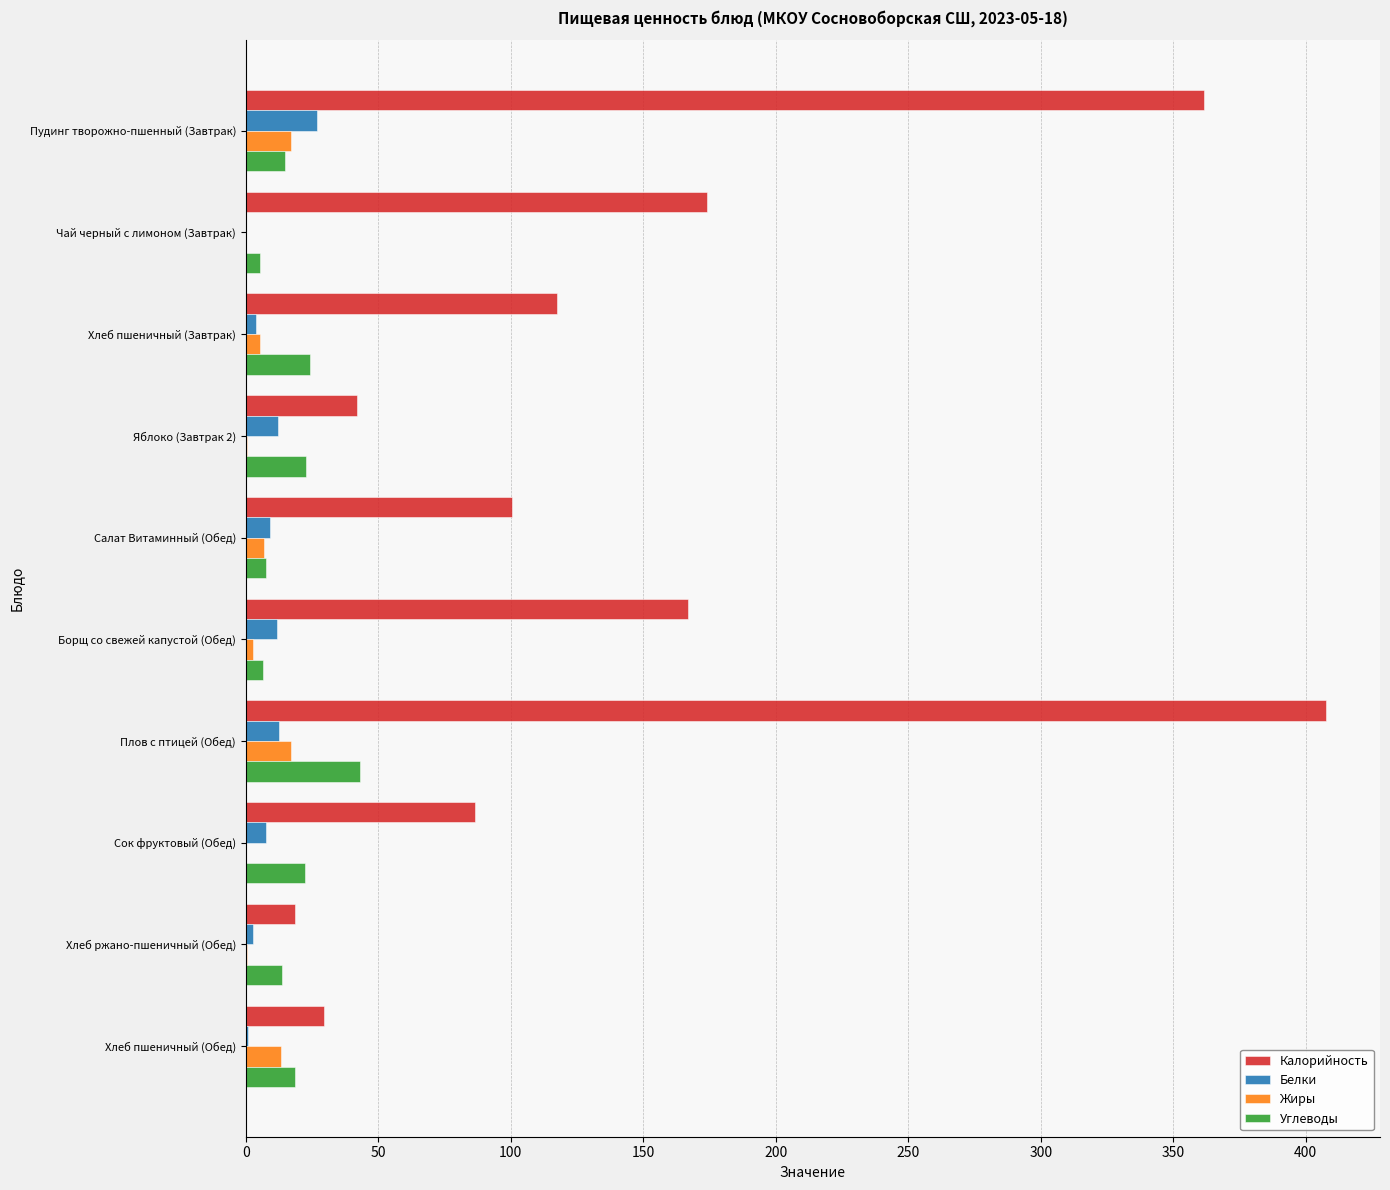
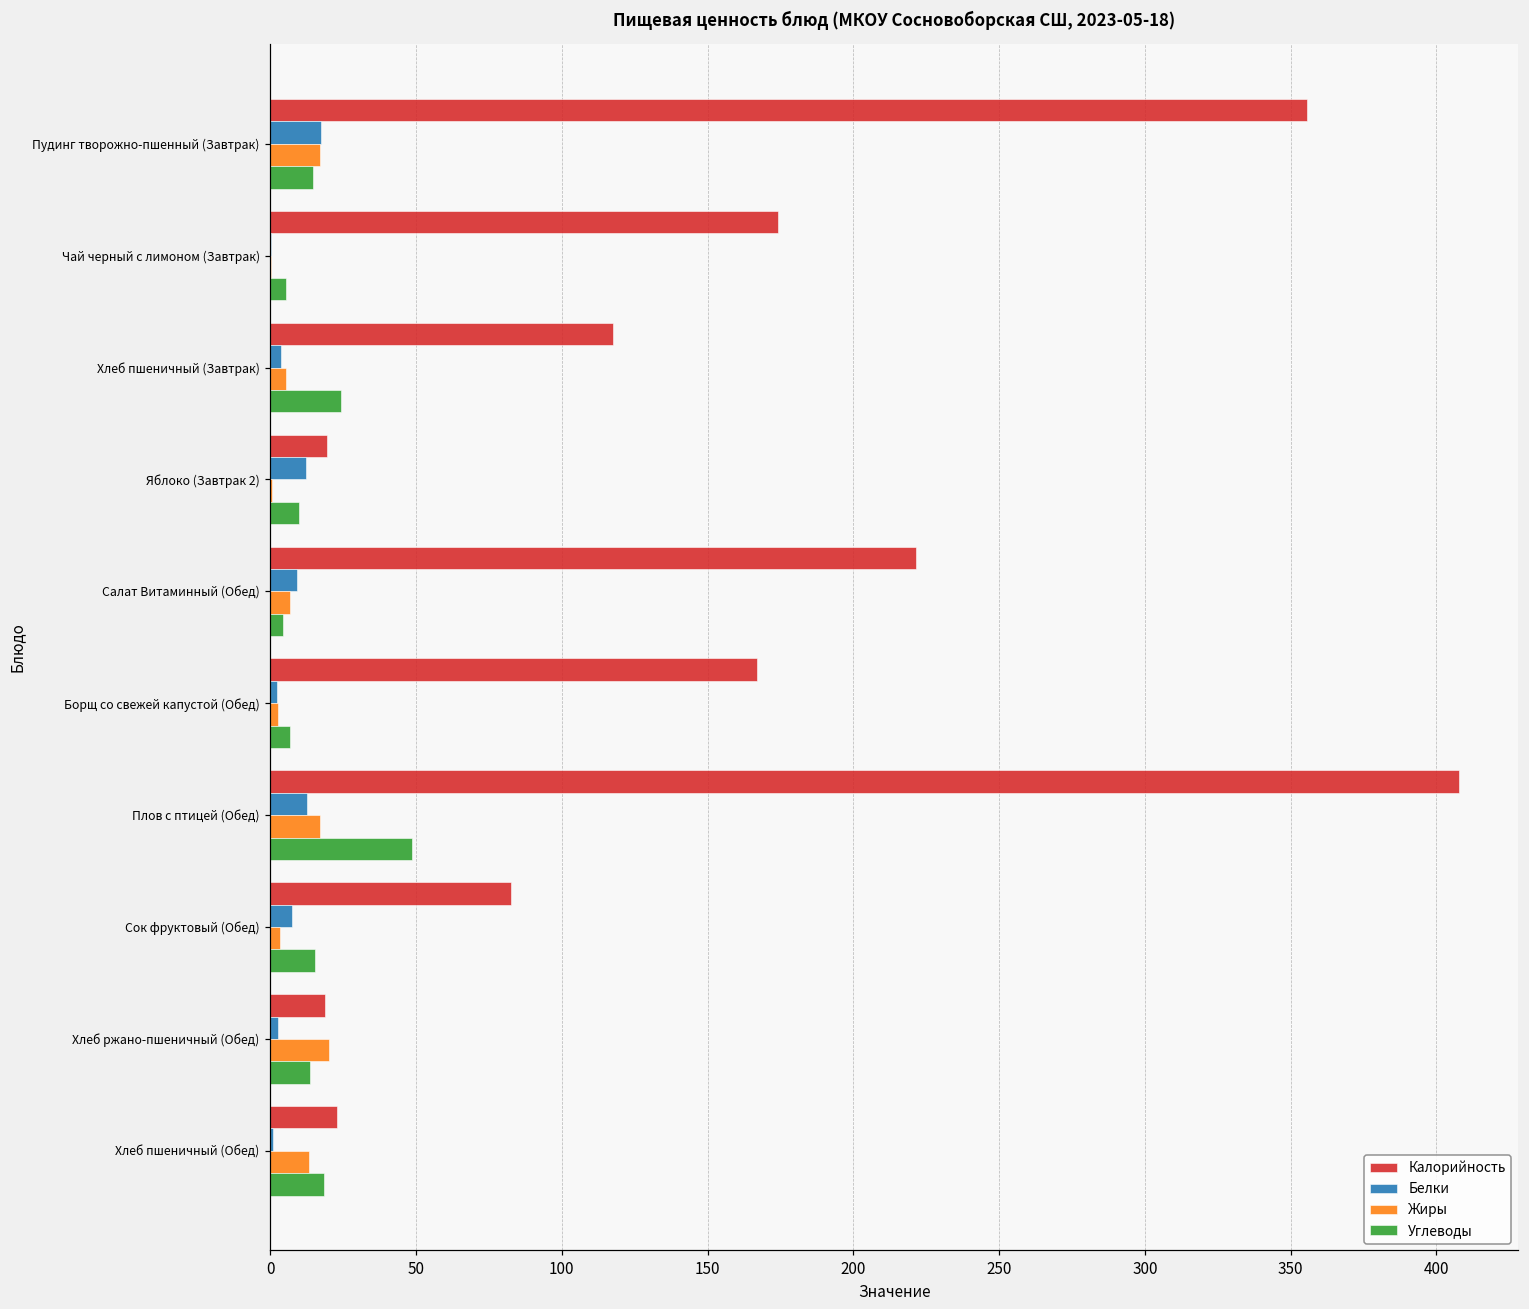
  {
    "Калорийность": {
-     "Пудинг творожно-пшенный (Завтрак)": 362,
+     "Пудинг творожно-пшенный (Завтрак)": 356,
      "Чай черный с лимоном (Завтрак)": 174,
      "Хлеб пшеничный (Завтрак)": 118,
-     "Яблоко (Завтрак 2)": 42,
-     "Салат Витаминный (Обед)": 101,
+     "Яблоко (Завтрак 2)": 20,
+     "Салат Витаминный (Обед)": 222,
      "Борщ со свежей капустой (Обед)": 167,
      "Плов с птицей (Обед)": 408,
-     "Сок фруктовый (Обед)": 86,
+     "Сок фруктовый (Обед)": 82,
      "Хлеб ржано-пшеничный (Обед)": 19,
-     "Хлеб пшеничный (Обед)": 30
+     "Хлеб пшеничный (Обед)": 23
    },
    "Белки": {
-     "Пудинг творожно-пшенный (Завтрак)": 27,
+     "Пудинг творожно-пшенный (Завтрак)": 18,
      "Хлеб пшеничный (Завтрак)": 4,
      "Яблоко (Завтрак 2)": 12,
      "Салат Витаминный (Обед)": 9,
-     "Борщ со свежей капустой (Обед)": 12,
+     "Борщ со свежей капустой (Обед)": 2,
      "Плов с птицей (Обед)": 13,
      "Сок фруктовый (Обед)": 8,
      "Хлеб ржано-пшеничный (Обед)": 3,
      "Хлеб пшеничный (Обед)": 1
    },
    "Жиры": {
      "Пудинг творожно-пшенный (Завтрак)": 17,
      "Хлеб пшеничный (Завтрак)": 6,
      "Салат Витаминный (Обед)": 7,
      "Борщ со свежей капустой (Обед)": 3,
      "Плов с птицей (Обед)": 17,
-     "Сок фруктовый (Обед)": 0,
-     "Хлеб ржано-пшеничный (Обед)": 0,
+     "Сок фруктовый (Обед)": 3,
+     "Хлеб ржано-пшеничный (Обед)": 20,
      "Хлеб пшеничный (Обед)": 13
    },
    "Углеводы": {
      "Пудинг творожно-пшенный (Завтрак)": 15,
      "Чай черный с лимоном (Завтрак)": 5,
      "Хлеб пшеничный (Завтрак)": 24,
-     "Яблоко (Завтрак 2)": 23,
-     "Салат Витаминный (Обед)": 8,
+     "Яблоко (Завтрак 2)": 10,
+     "Салат Витаминный (Обед)": 4,
      "Борщ со свежей капустой (Обед)": 7,
-     "Плов с птицей (Обед)": 43,
-     "Сок фруктовый (Обед)": 22,
+     "Плов с птицей (Обед)": 48,
+     "Сок фруктовый (Обед)": 15,
      "Хлеб ржано-пшеничный (Обед)": 14,
      "Хлеб пшеничный (Обед)": 18
    }
  }
